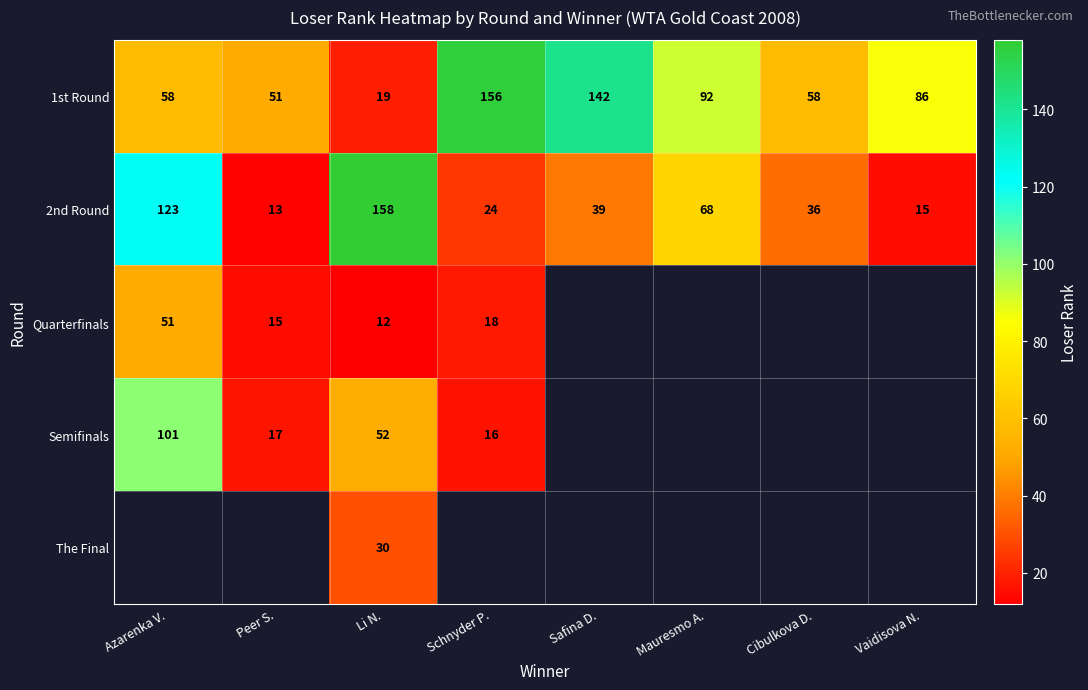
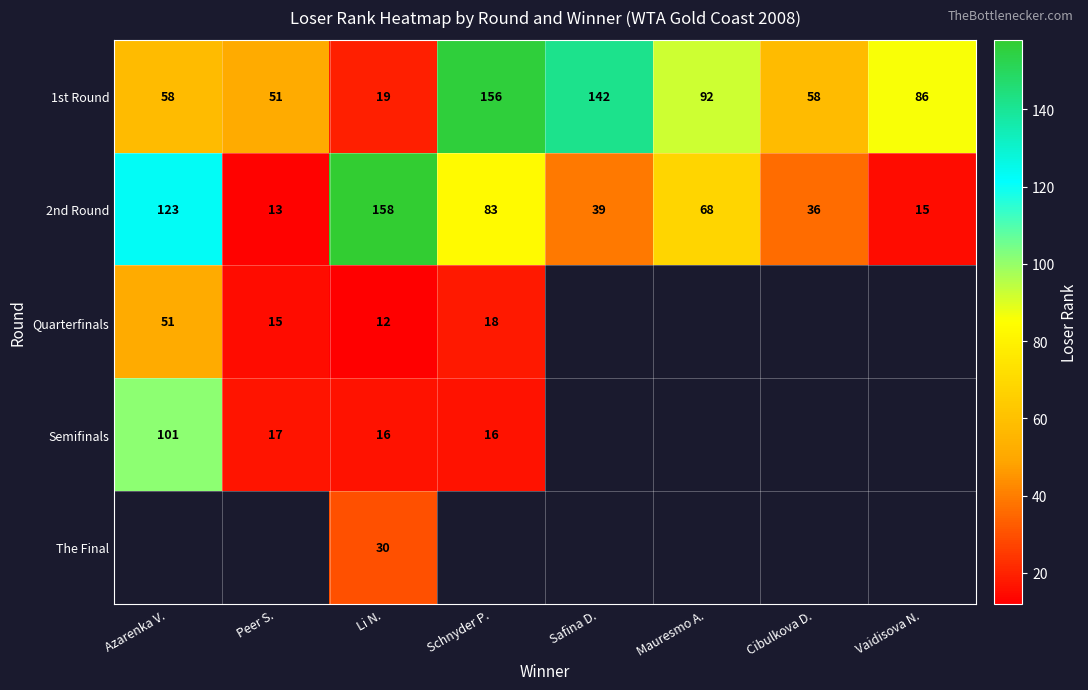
  {
    "1st Round": {
      "Azarenka V.": 58,
      "Peer S.": 51,
      "Li N.": 19,
      "Schnyder P.": 156,
      "Safina D.": 142,
      "Mauresmo A.": 92,
      "Cibulkova D.": 58,
      "Vaidisova N.": 86
    },
    "2nd Round": {
      "Azarenka V.": 123,
      "Peer S.": 13,
      "Li N.": 158,
-     "Schnyder P.": 24,
+     "Schnyder P.": 83,
      "Safina D.": 39,
      "Mauresmo A.": 68,
      "Cibulkova D.": 36,
      "Vaidisova N.": 15
    },
    "Quarterfinals": {
      "Azarenka V.": 51,
      "Peer S.": 15,
      "Li N.": 12,
      "Schnyder P.": 18
    },
    "Semifinals": {
      "Azarenka V.": 101,
      "Peer S.": 17,
-     "Li N.": 52,
+     "Li N.": 16,
      "Schnyder P.": 16
    },
    "The Final": {
      "Li N.": 30
    }
  }
